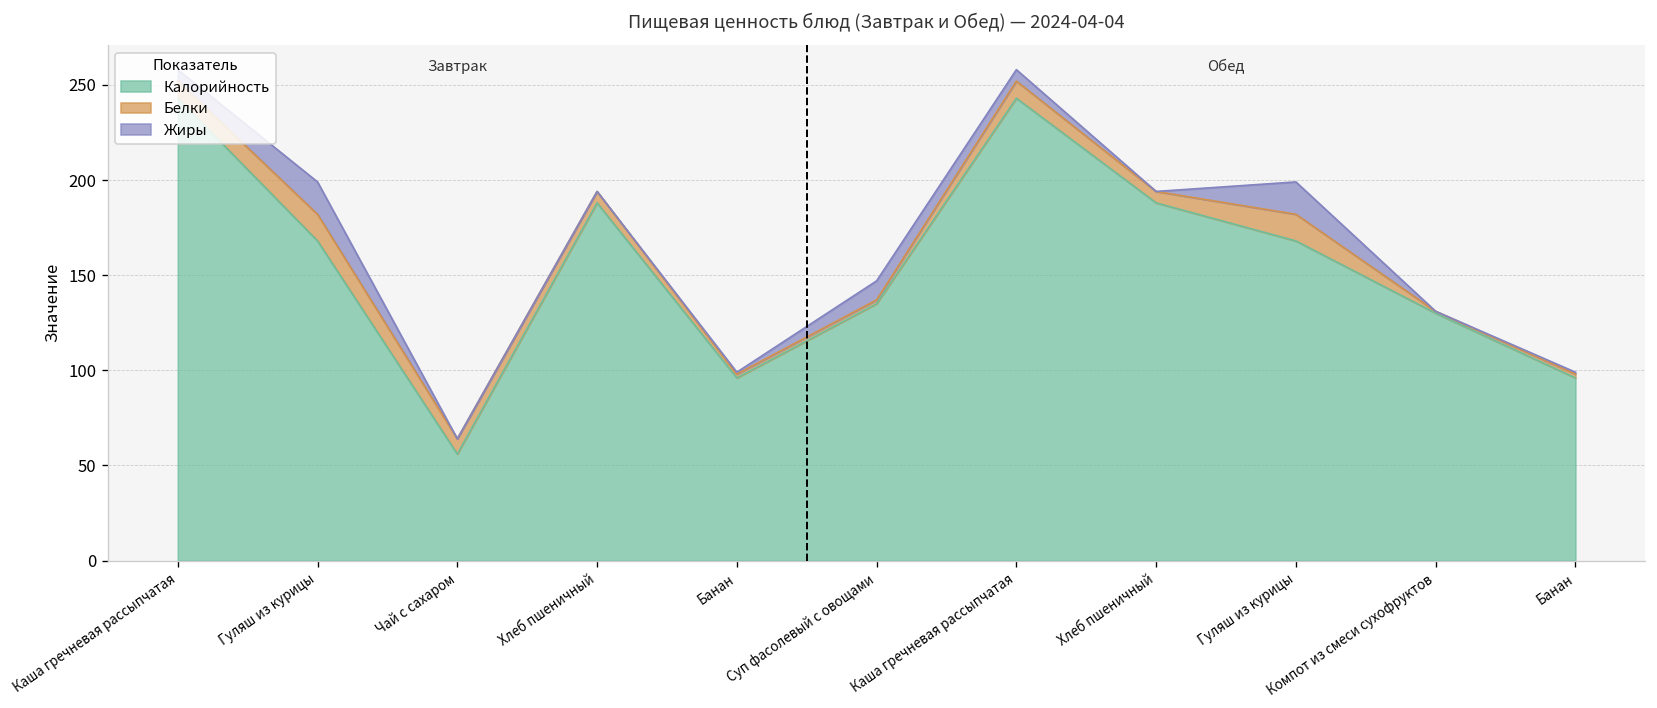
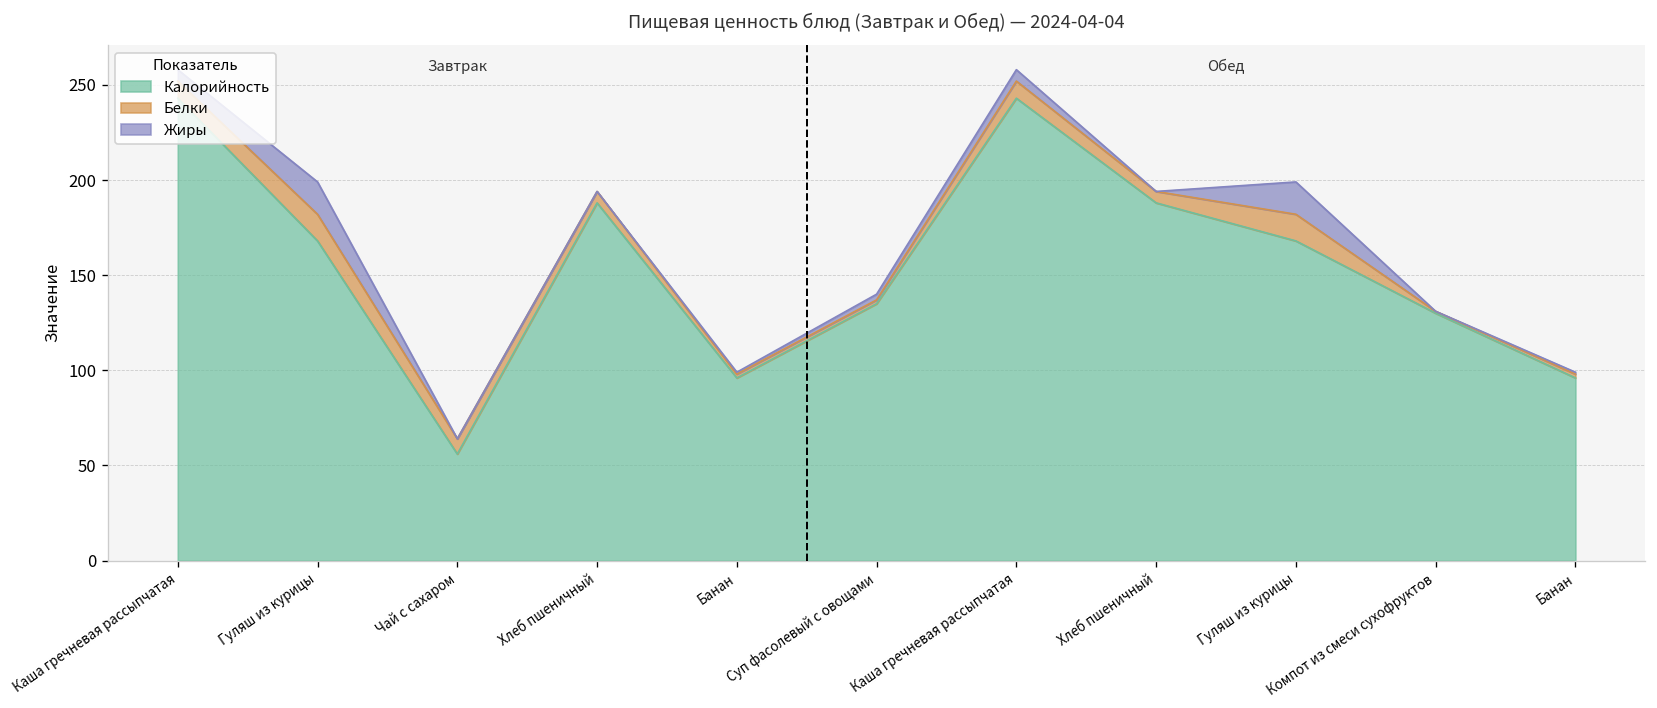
  {
    "Калорийность": {
      "Чай с сахаром": 56,
      "Суп фасолевый с овощами": 135
    },
    "Белки": {
      "Суп фасолевый с овощами": 2
    },
    "Жиры": {
-     "Суп фасолевый с овощами": 10
+     "Суп фасолевый с овощами": 3
    }
  }
